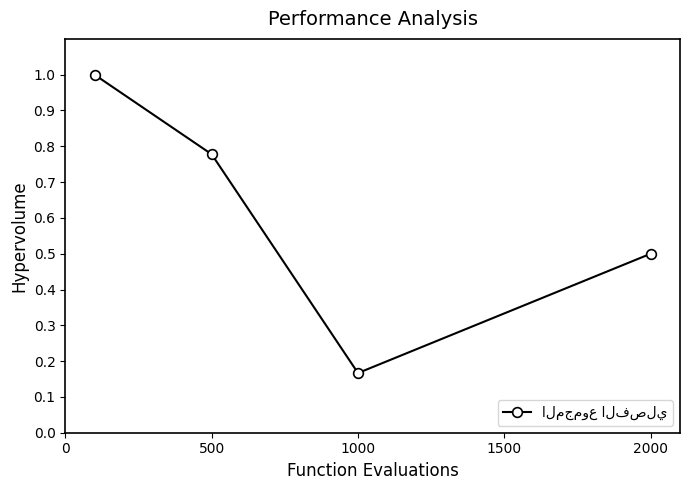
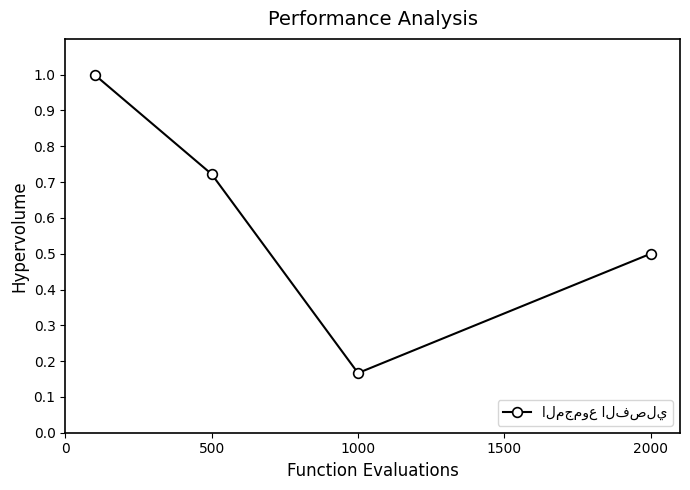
  {
-   "500": 0.78,
+   "500": 0.72,
    "1000": 0.17,
    "2000": 0.50
  }
